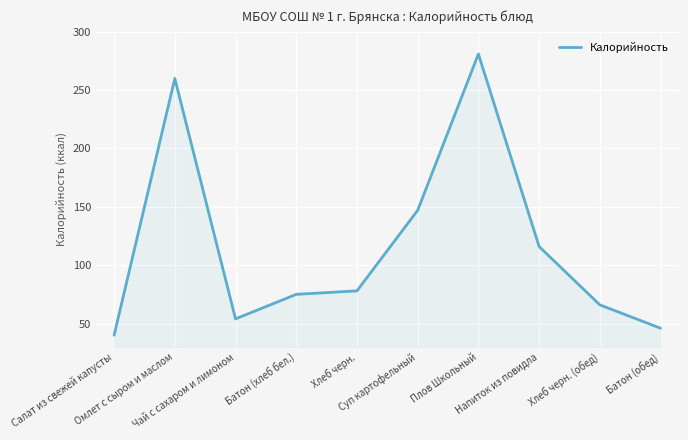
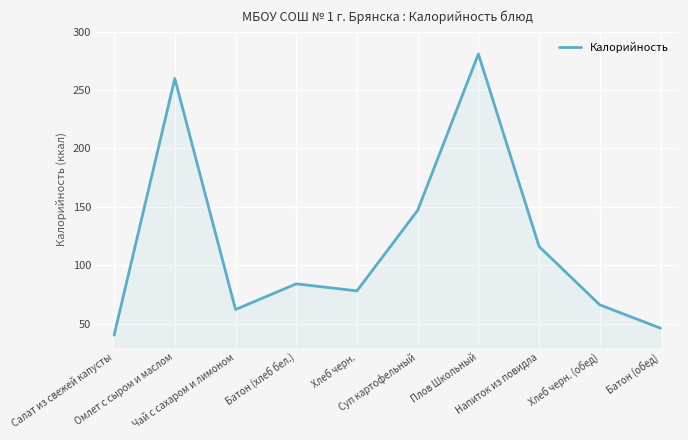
  {
    "Салат из свежей капусты": 40,
    "Омлет с сыром и маслом": 260,
-   "Чай с сахаром и лимоном": 54,
-   "Батон (хлеб бел.)": 75,
+   "Чай с сахаром и лимоном": 62,
+   "Батон (хлеб бел.)": 84,
    "Хлеб черн.": 78,
    "Суп картофельный": 147,
    "Плов Школьный": 281,
    "Напиток из повидла": 116,
    "Хлеб черн. (обед)": 66,
    "Батон (обед)": 46
  }
